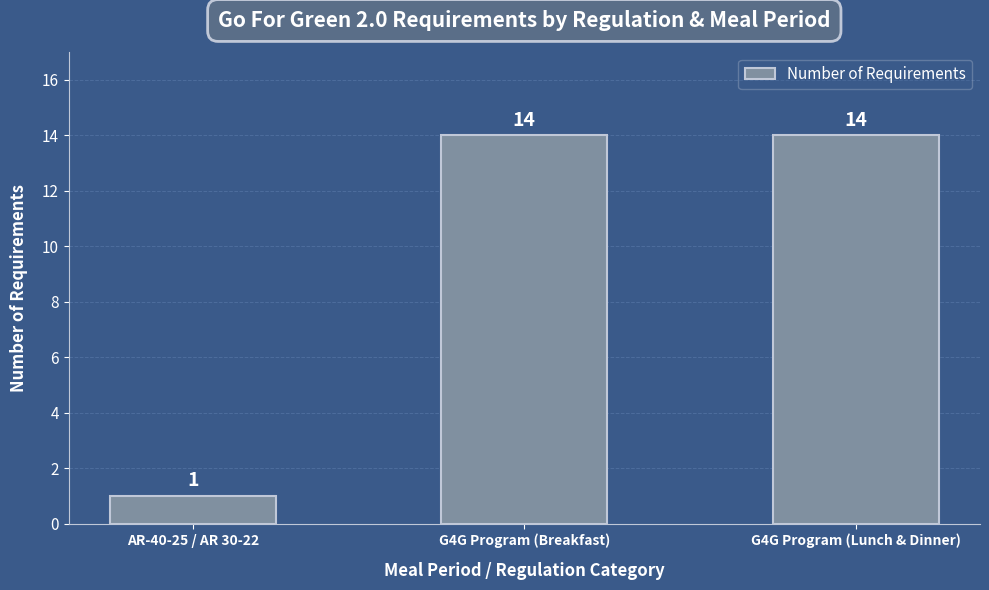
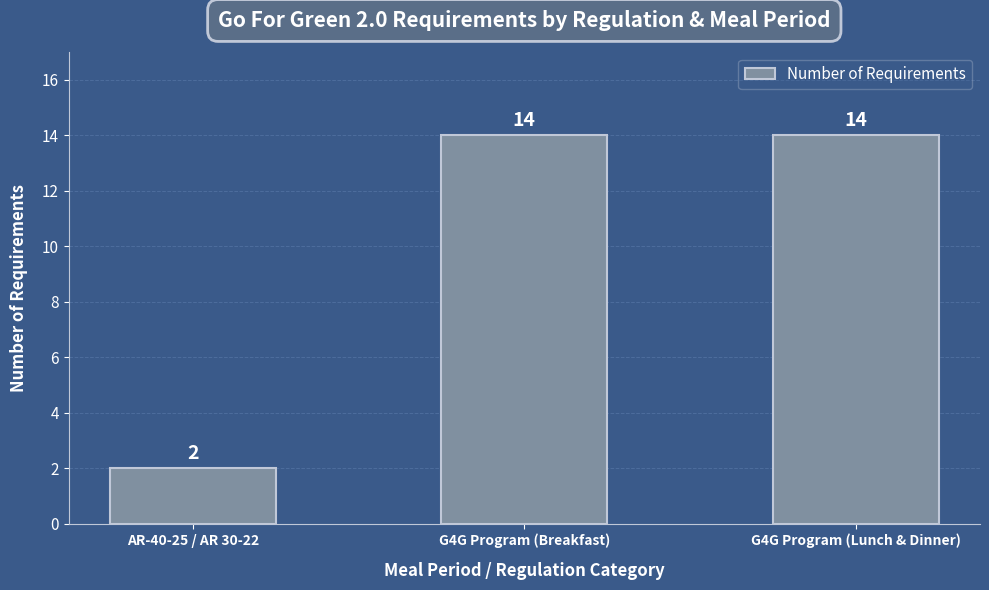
  {
-   "AR-40-25 / AR 30-22": 1,
+   "AR-40-25 / AR 30-22": 2,
    "G4G Program (Breakfast)": 14,
    "G4G Program (Lunch & Dinner)": 14
  }
